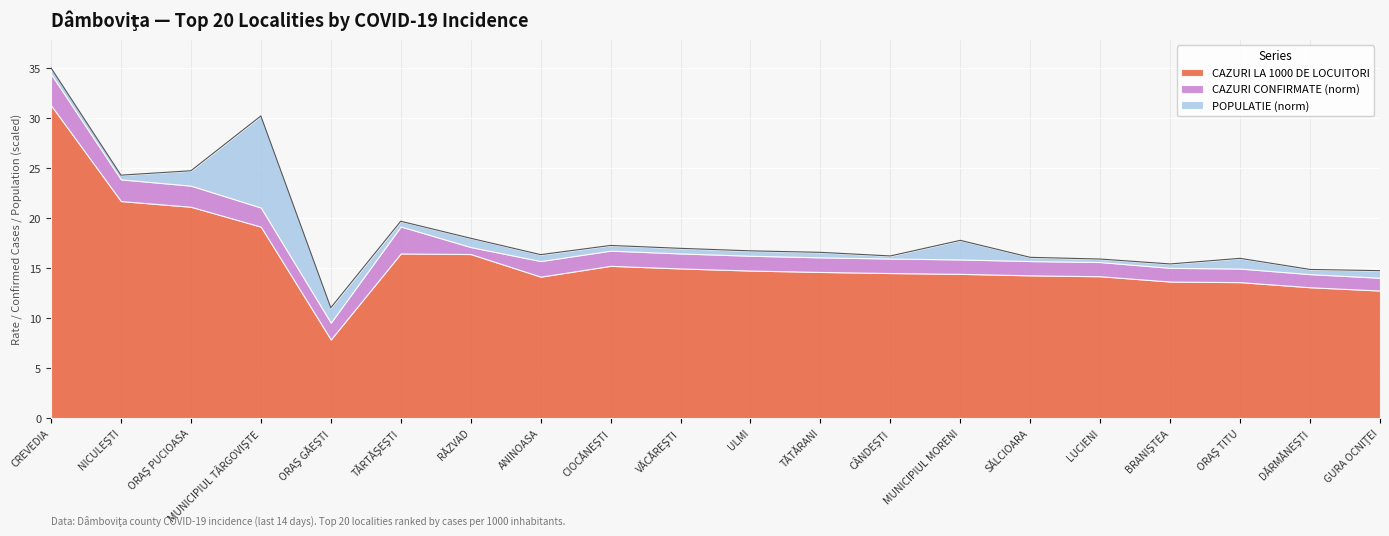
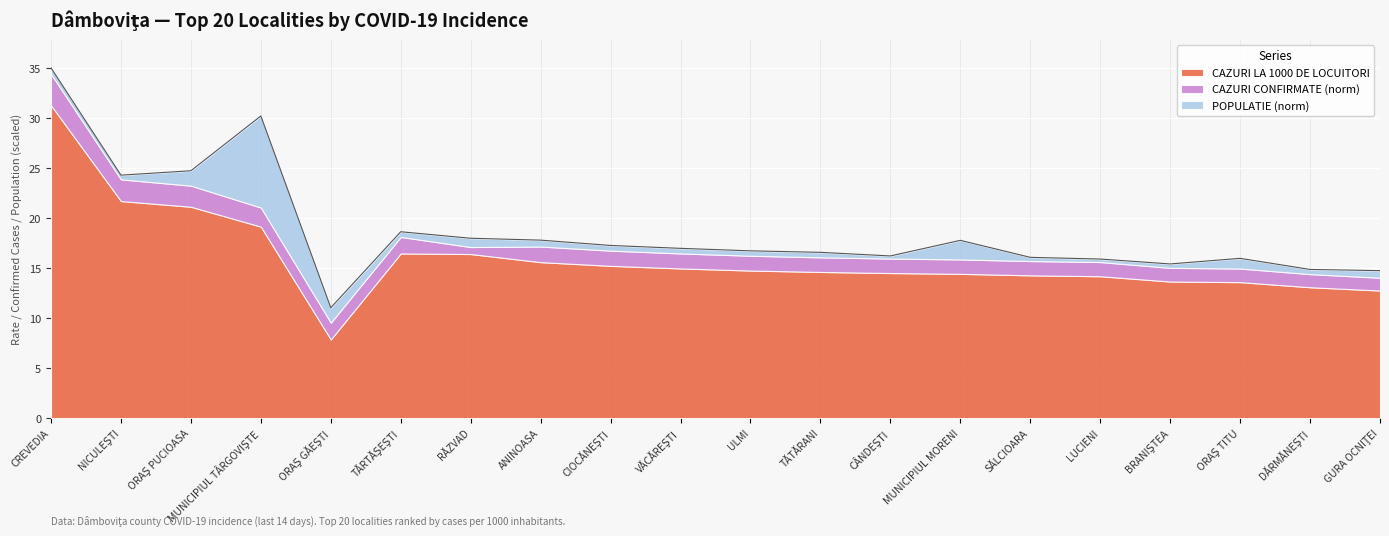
  {
    "CAZURI LA 1000 DE LOCUITORI": {
      "CREVEDIA": 31,
      "NICULEŞTI": 22,
      "ORAŞ PUCIOASA": 21,
      "MUNICIPIUL TÂRGOVIŞTE": 19,
      "ORAŞ GĂEŞTI": 8,
      "TĂRTĂŞEŞTI": 16,
      "RĂZVAD": 16,
-     "ANINOASA": 14,
+     "ANINOASA": 16,
      "CIOCĂNEŞTI": 15,
      "VĂCĂREŞTI": 15,
      "ULMI": 15,
      "TĂTĂRANI": 15,
      "CÂNDEŞTI": 15,
      "MUNICIPIUL MORENI": 14,
      "SĂLCIOARA": 14,
      "LUCIENI": 14,
      "BRANIŞTEA": 14,
      "ORAŞ TITU": 14,
      "DĂRMĂNEŞTI": 13,
      "GURA OCNIŢEI": 13
    },
    "CAZURI CONFIRMATE (norm)": {
      "CREVEDIA": 3,
      "NICULEŞTI": 2,
      "ORAŞ PUCIOASA": 2,
      "MUNICIPIUL TÂRGOVIŞTE": 2,
      "ORAŞ GĂEŞTI": 2,
-     "TĂRTĂŞEŞTI": 3,
+     "TĂRTĂŞEŞTI": 2,
      "RĂZVAD": 1,
      "ANINOASA": 2,
      "CIOCĂNEŞTI": 2,
      "VĂCĂREŞTI": 2,
      "ULMI": 1,
      "TĂTĂRANI": 1,
      "CÂNDEŞTI": 1,
      "MUNICIPIUL MORENI": 1,
      "SĂLCIOARA": 1,
      "LUCIENI": 1,
      "BRANIŞTEA": 1,
      "ORAŞ TITU": 1,
      "DĂRMĂNEŞTI": 1,
      "GURA OCNIŢEI": 1
    },
    "POPULATIE (norm)": {
      "CREVEDIA": 1,
      "NICULEŞTI": 0,
      "ORAŞ PUCIOASA": 1,
      "MUNICIPIUL TÂRGOVIŞTE": 9,
      "ORAŞ GĂEŞTI": 1,
      "TĂRTĂŞEŞTI": 1,
      "RĂZVAD": 1,
      "ANINOASA": 1,
      "CIOCĂNEŞTI": 1,
      "VĂCĂREŞTI": 1,
      "ULMI": 0,
      "TĂTĂRANI": 1,
      "CÂNDEŞTI": 0,
      "MUNICIPIUL MORENI": 2,
      "SĂLCIOARA": 0,
      "LUCIENI": 0,
      "BRANIŞTEA": 0,
      "ORAŞ TITU": 1,
      "DĂRMĂNEŞTI": 0,
      "GURA OCNIŢEI": 1
    }
  }
